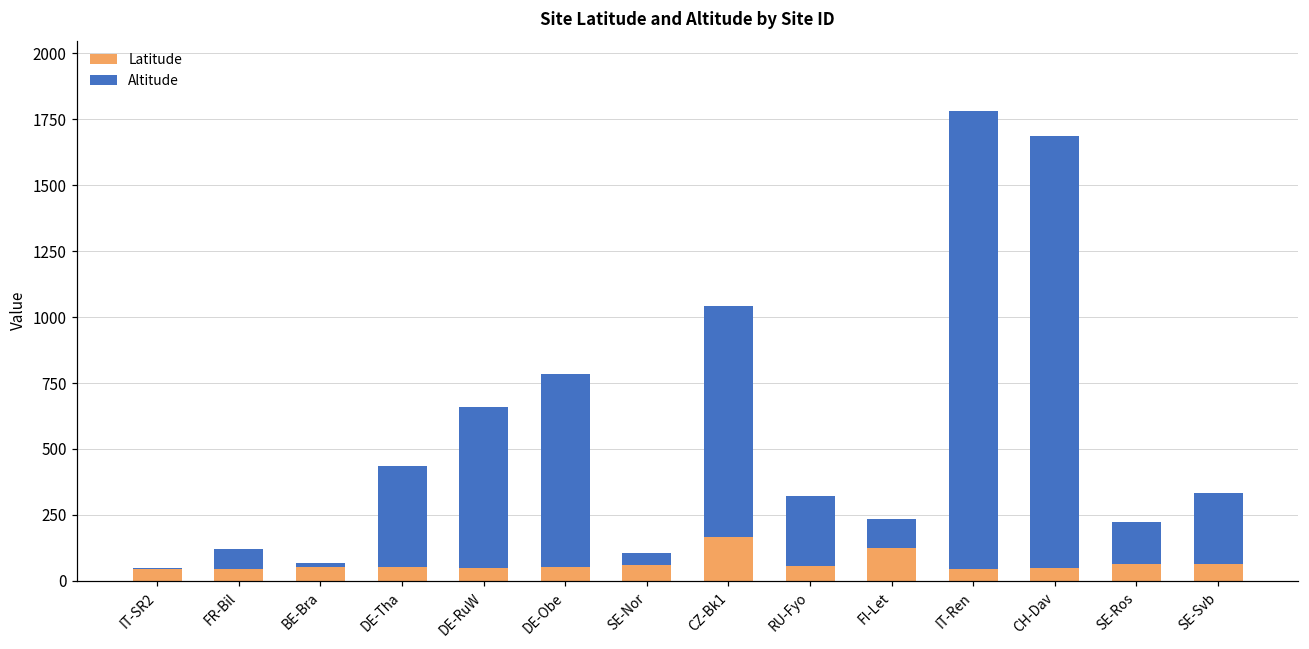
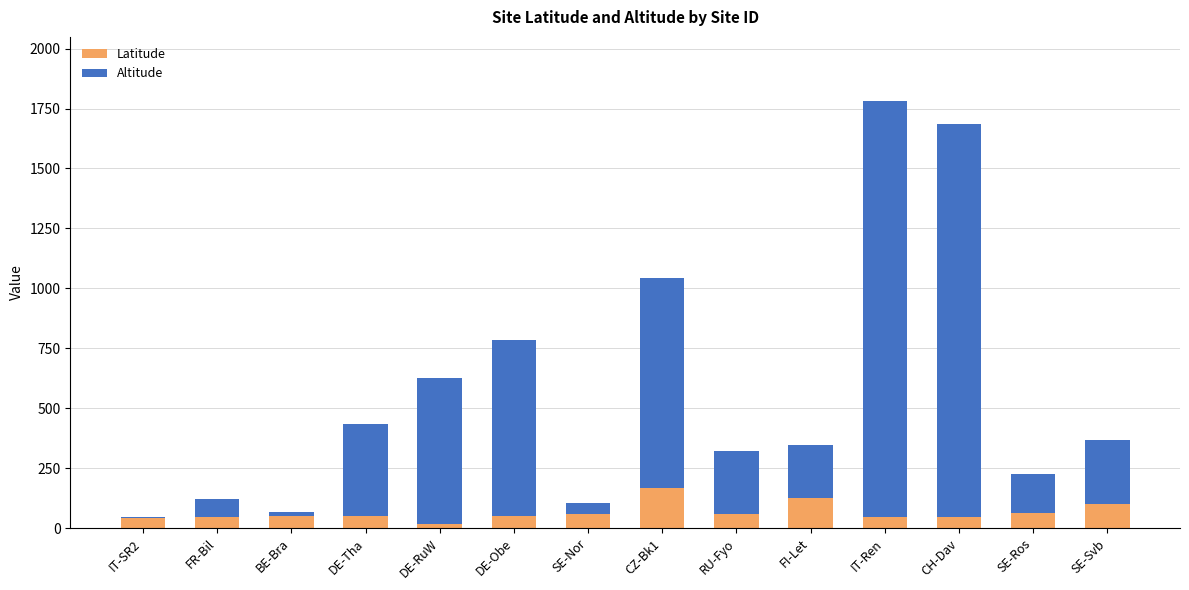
  {
    "Latitude": {
      "IT-SR2": 40,
      "FR-Bil": 40,
      "BE-Bra": 50,
      "DE-Tha": 50,
-     "DE-RuW": 50,
+     "DE-RuW": 20,
      "DE-Obe": 50,
      "SE-Nor": 60,
      "CZ-Bk1": 170,
      "RU-Fyo": 60,
      "FI-Let": 120,
      "IT-Ren": 50,
      "CH-Dav": 50,
      "SE-Ros": 60,
-     "SE-Svb": 60
+     "SE-Svb": 100
    },
    "Altitude": {
      "FR-Bil": 80,
      "BE-Bra": 20,
      "DE-Tha": 390,
      "DE-RuW": 610,
      "DE-Obe": 730,
      "SE-Nor": 50,
      "CZ-Bk1": 880,
      "RU-Fyo": 270,
-     "FI-Let": 110,
+     "FI-Let": 220,
      "IT-Ren": 1740,
      "CH-Dav": 1640,
      "SE-Ros": 160,
      "SE-Svb": 270
    }
  }
